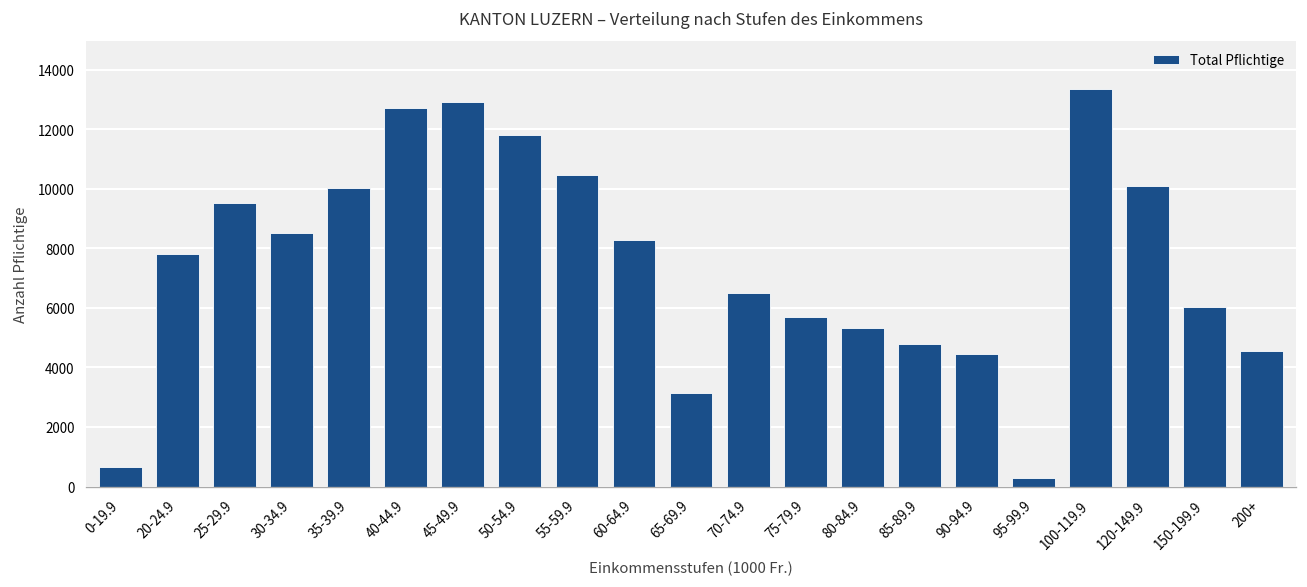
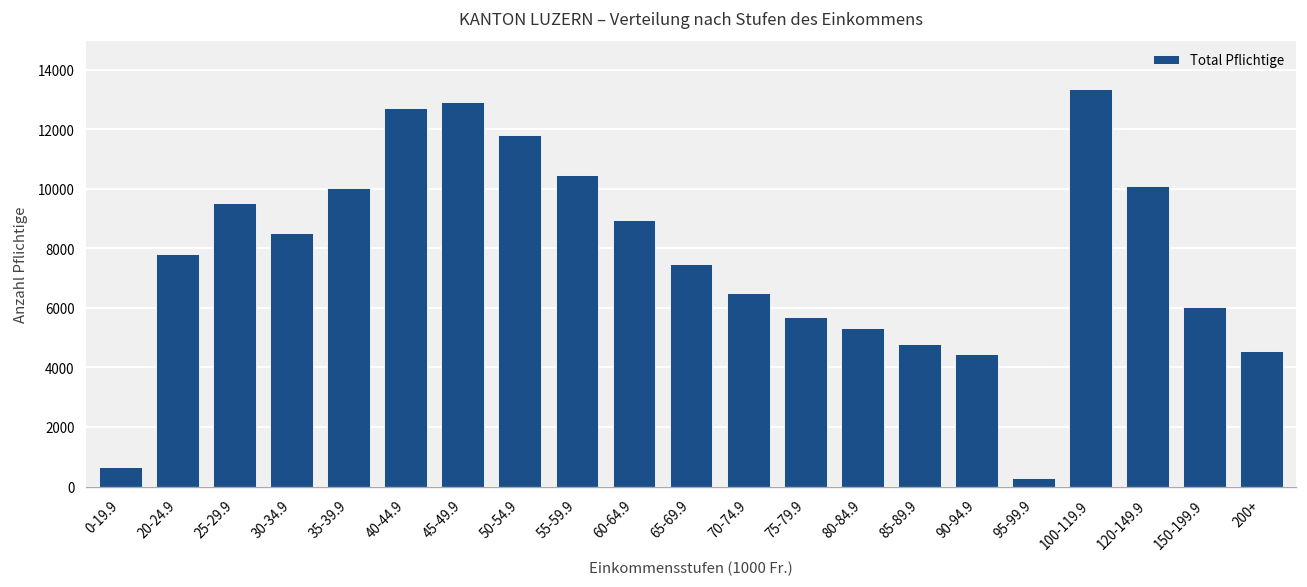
  {
    "0-19.9": 700,
    "20-24.9": 7800,
    "25-29.9": 9500,
    "30-34.9": 8500,
    "35-39.9": 10000,
    "40-44.9": 12700,
    "45-49.9": 12900,
    "50-54.9": 11800,
    "55-59.9": 10500,
-   "60-64.9": 8300,
-   "65-69.9": 3200,
+   "60-64.9": 8900,
+   "65-69.9": 7500,
    "70-74.9": 6500,
    "75-79.9": 5700,
    "80-84.9": 5300,
    "85-89.9": 4800,
    "90-94.9": 4500,
    "95-99.9": 300,
    "100-119.9": 13400,
    "120-149.9": 10100,
    "150-199.9": 6000,
    "200+": 4500
  }
